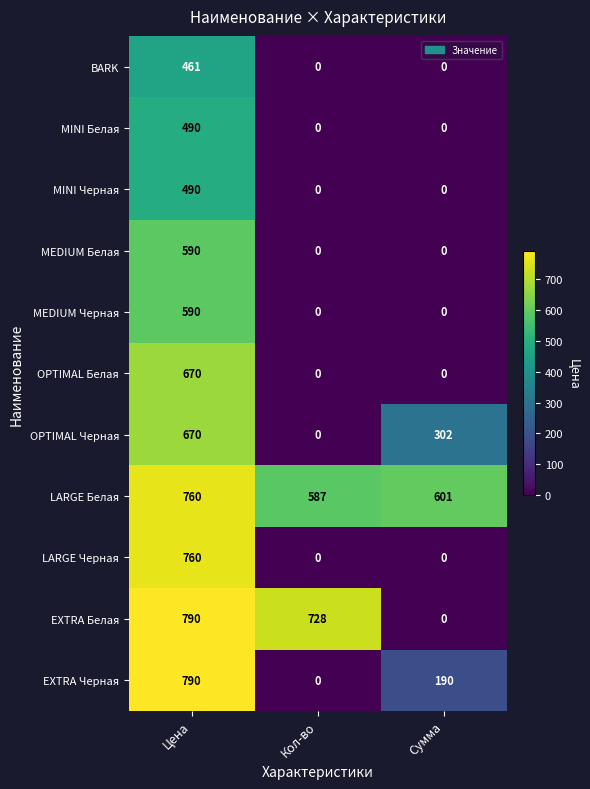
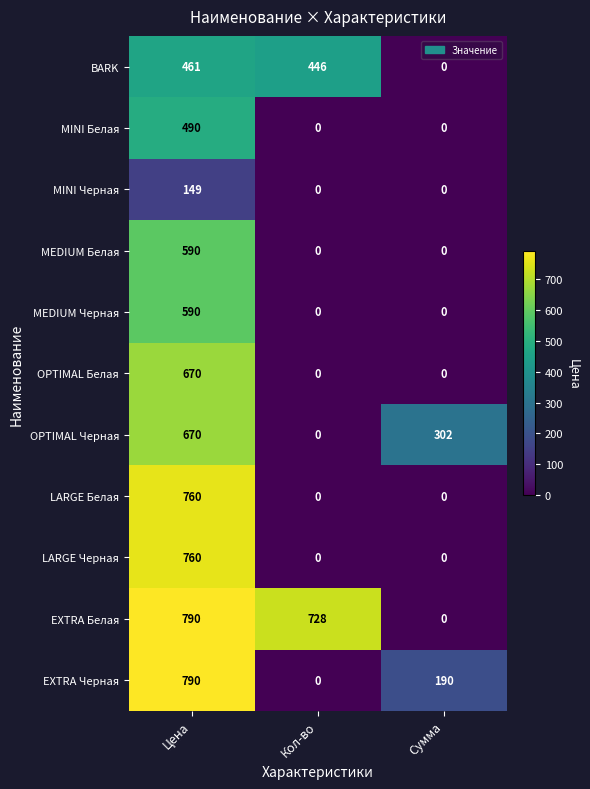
  {
    "BARK": {
      "Цена": 461,
-     "Кол-во": 0,
+     "Кол-во": 446,
      "Сумма": 0
    },
    "MINI Белая": {
      "Цена": 490,
      "Кол-во": 0,
      "Сумма": 0
    },
    "MINI Черная": {
-     "Цена": 490,
+     "Цена": 149,
      "Кол-во": 0,
      "Сумма": 0
    },
    "MEDIUM Белая": {
      "Цена": 590,
      "Кол-во": 0,
      "Сумма": 0
    },
    "MEDIUM Черная": {
      "Цена": 590,
      "Кол-во": 0,
      "Сумма": 0
    },
    "OPTIMAL Белая": {
      "Цена": 670,
      "Кол-во": 0,
      "Сумма": 0
    },
    "OPTIMAL Черная": {
      "Цена": 670,
      "Кол-во": 0,
      "Сумма": 302
    },
    "LARGE Белая": {
      "Цена": 760,
-     "Кол-во": 587,
-     "Сумма": 601
+     "Кол-во": 0,
+     "Сумма": 0
    },
    "LARGE Черная": {
      "Цена": 760,
      "Кол-во": 0,
      "Сумма": 0
    },
    "EXTRA Белая": {
      "Цена": 790,
      "Кол-во": 728,
      "Сумма": 0
    },
    "EXTRA Черная": {
      "Цена": 790,
      "Кол-во": 0,
      "Сумма": 190
    }
  }
